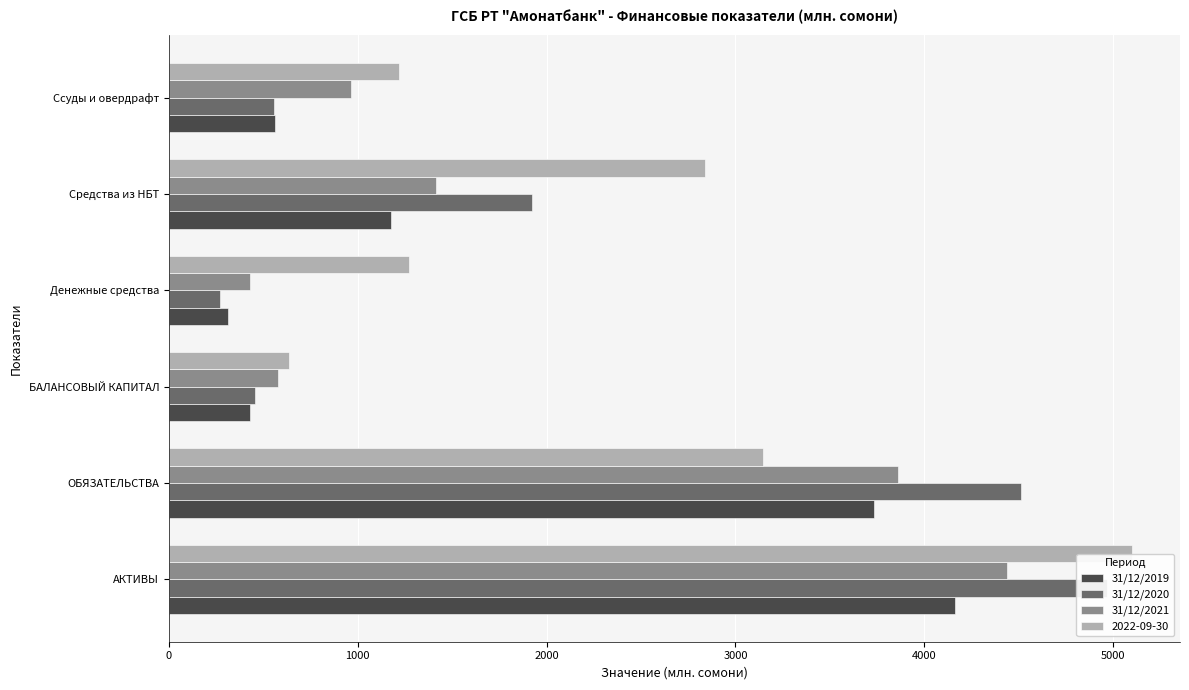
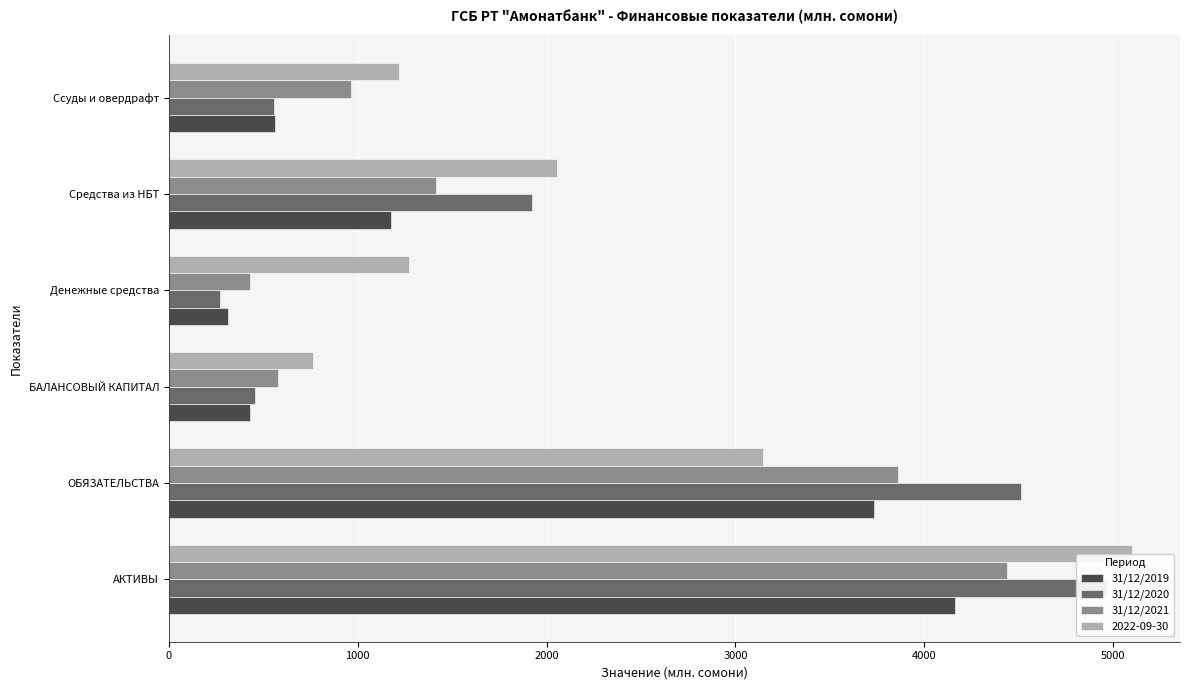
  {
    "2022-09-30": {
      "Ссуды и овердрафт": 1220,
-     "Средства из НБТ": 2840,
+     "Средства из НБТ": 2060,
      "Денежные средства": 1270,
-     "БАЛАНСОВЫЙ КАПИТАЛ": 640,
+     "БАЛАНСОВЫЙ КАПИТАЛ": 760,
      "ОБЯЗАТЕЛЬСТВА": 3140
    }
  }
